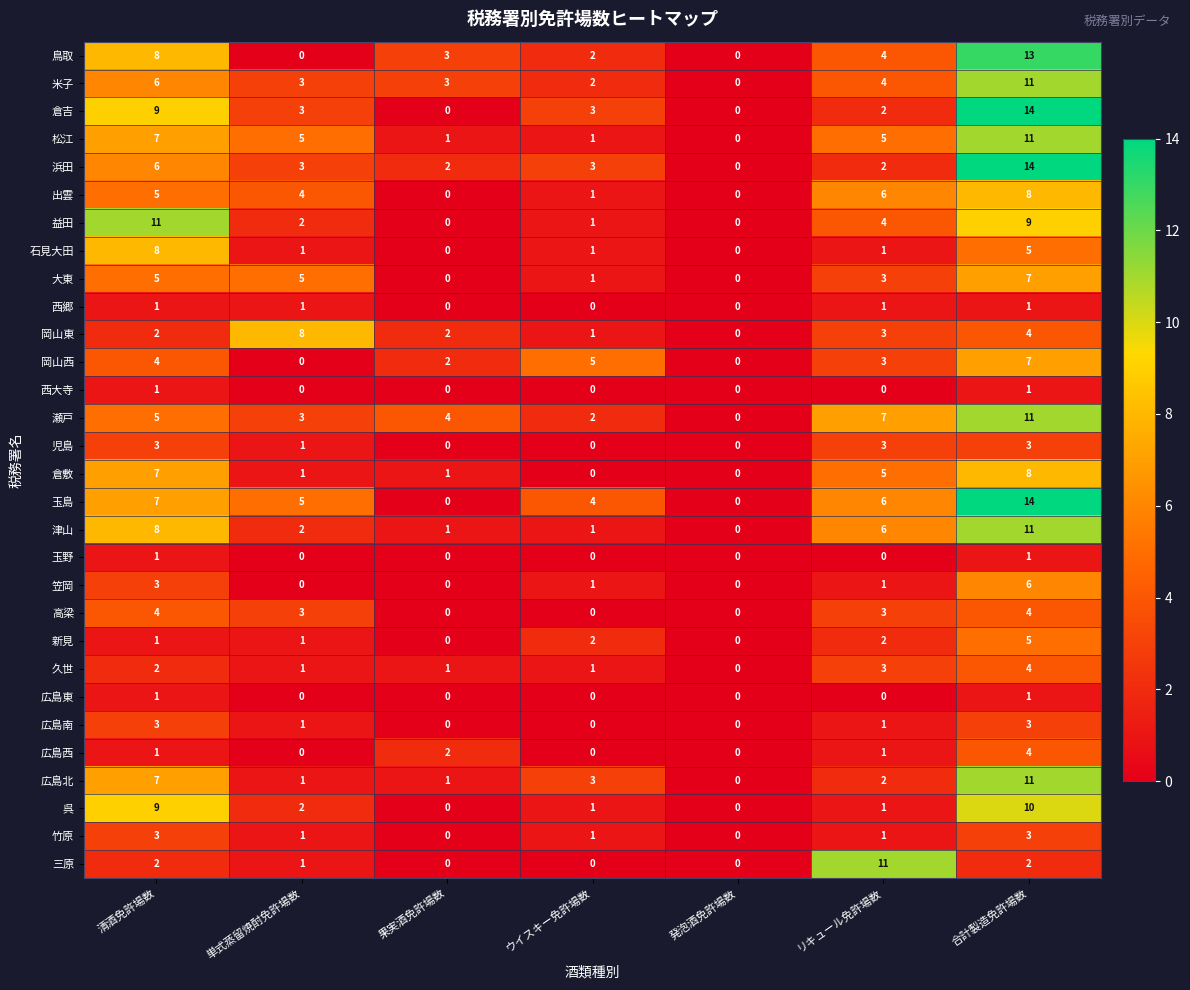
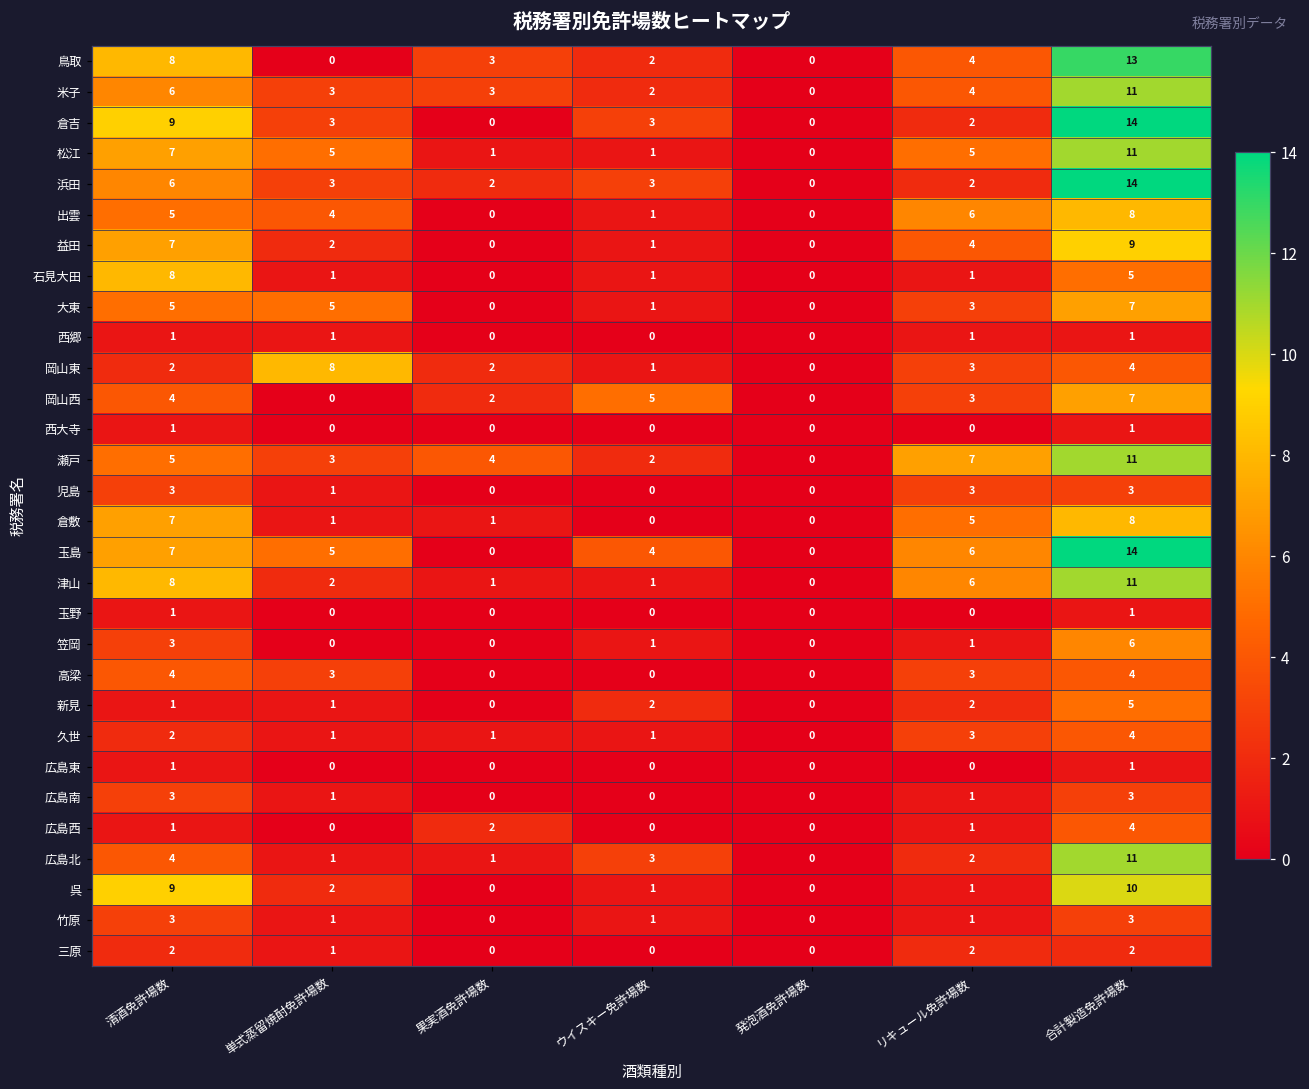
  {
    "益田": {
-     "清酒免許場数": 11,
+     "清酒免許場数": 7,
      "単式蒸留焼酎免許場数": 2,
      "果実酒免許場数": 0,
      "ウイスキー免許場数": 1,
      "発泡酒免許場数": 0,
      "リキュール免許場数": 4,
      "合計製造免許場数": 9
    },
    "広島北": {
-     "清酒免許場数": 7,
+     "清酒免許場数": 4,
      "単式蒸留焼酎免許場数": 1,
      "果実酒免許場数": 1,
      "ウイスキー免許場数": 3,
      "発泡酒免許場数": 0,
      "リキュール免許場数": 2,
      "合計製造免許場数": 11
    },
    "三原": {
      "清酒免許場数": 2,
      "単式蒸留焼酎免許場数": 1,
      "果実酒免許場数": 0,
      "ウイスキー免許場数": 0,
      "発泡酒免許場数": 0,
-     "リキュール免許場数": 11,
+     "リキュール免許場数": 2,
      "合計製造免許場数": 2
    }
  }
